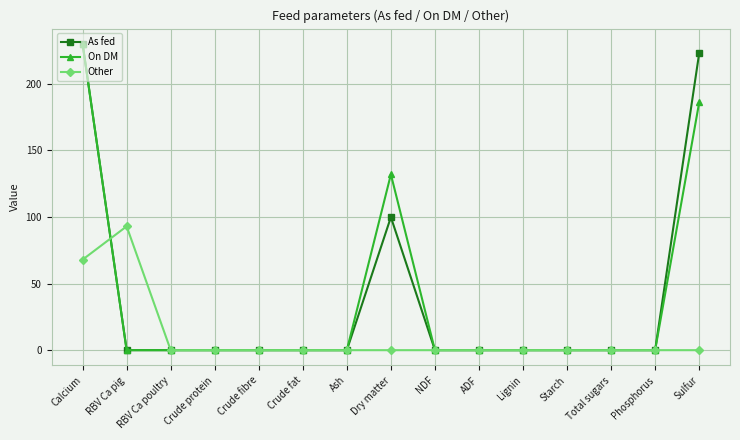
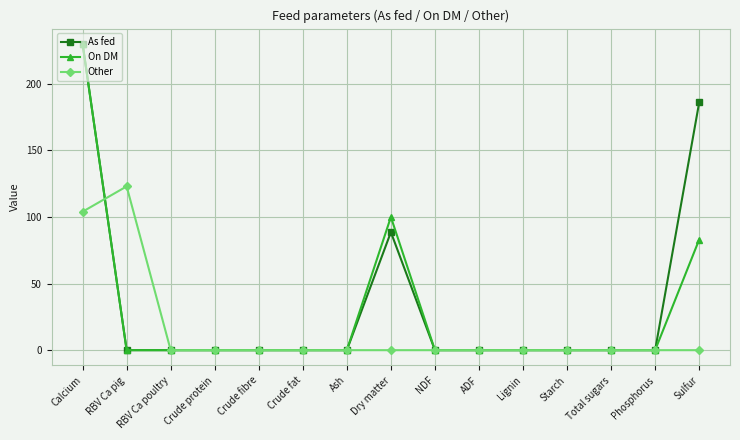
  {
    "As fed": {
-     "Dry matter": 100,
-     "Sulfur": 223
+     "Dry matter": 89,
+     "Sulfur": 186
    },
    "On DM": {
-     "Dry matter": 132,
-     "Sulfur": 186
+     "Dry matter": 100,
+     "Sulfur": 83
    },
    "Other": {
-     "Calcium": 68,
-     "RBV Ca pig": 93,
+     "Calcium": 104,
+     "RBV Ca pig": 123,
      "Dry matter": 0,
      "Sulfur": 0
    }
  }
